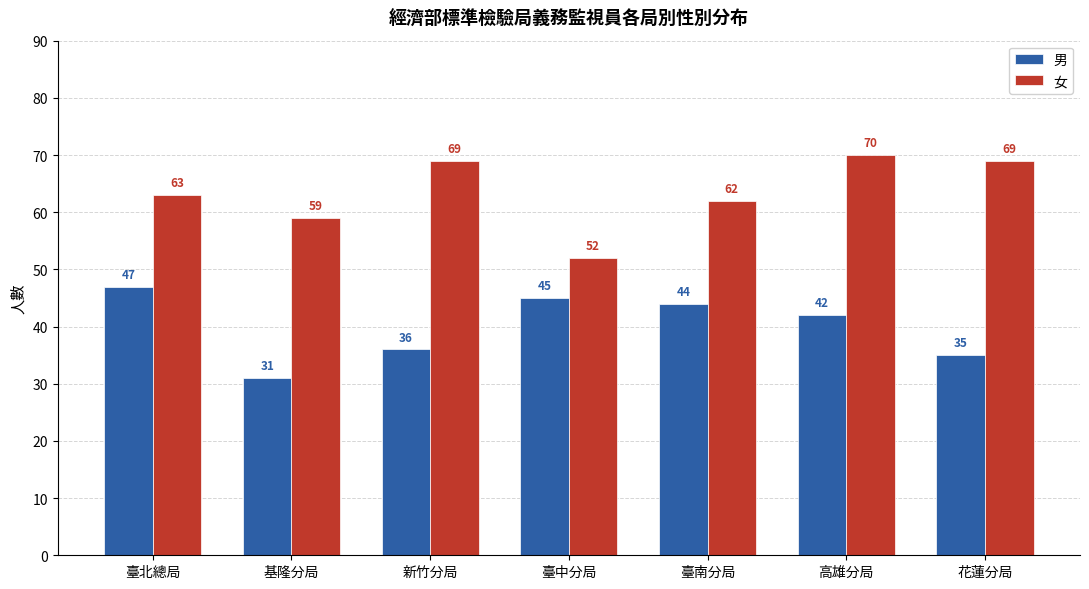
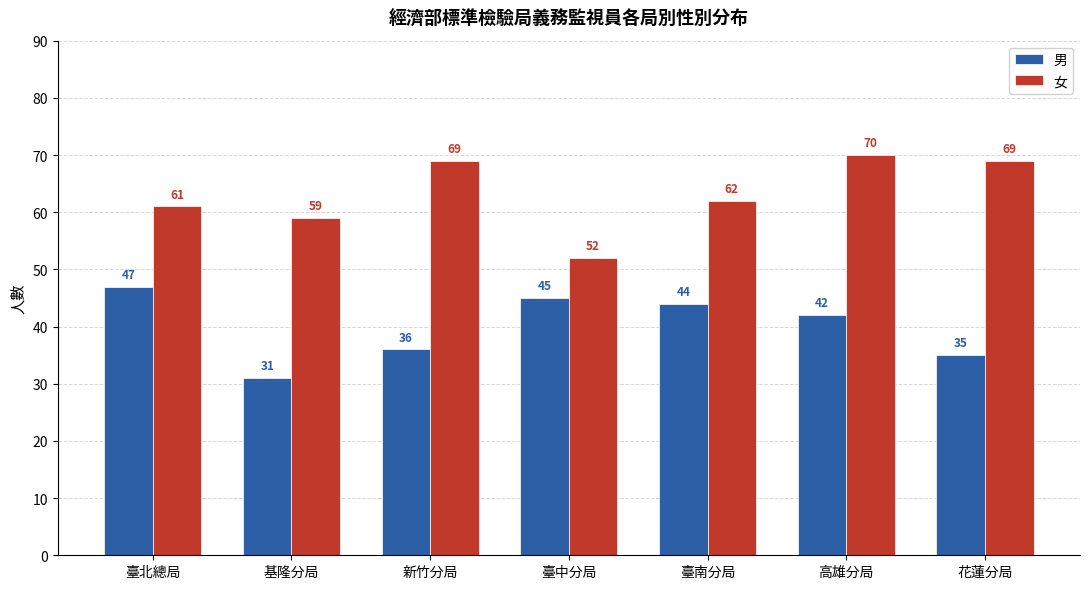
  {
    "男": {
      "臺北總局": 47,
      "基隆分局": 31,
      "新竹分局": 36,
      "臺中分局": 45,
      "臺南分局": 44,
      "高雄分局": 42,
      "花蓮分局": 35
    },
    "女": {
-     "臺北總局": 63,
+     "臺北總局": 61,
      "基隆分局": 59,
      "新竹分局": 69,
      "臺中分局": 52,
      "臺南分局": 62,
      "高雄分局": 70,
      "花蓮分局": 69
    }
  }
